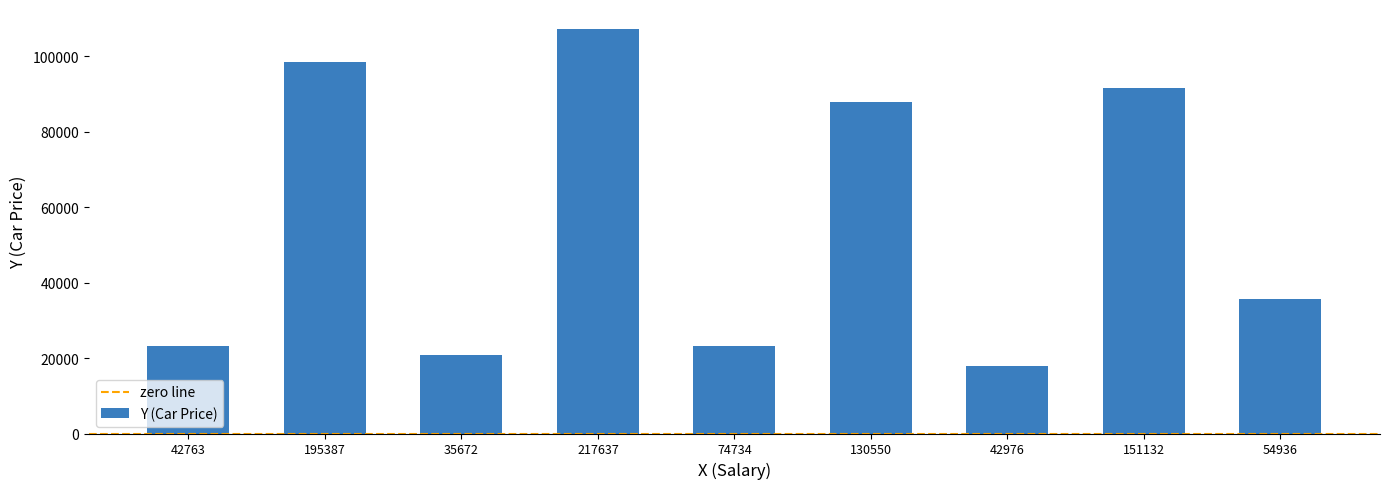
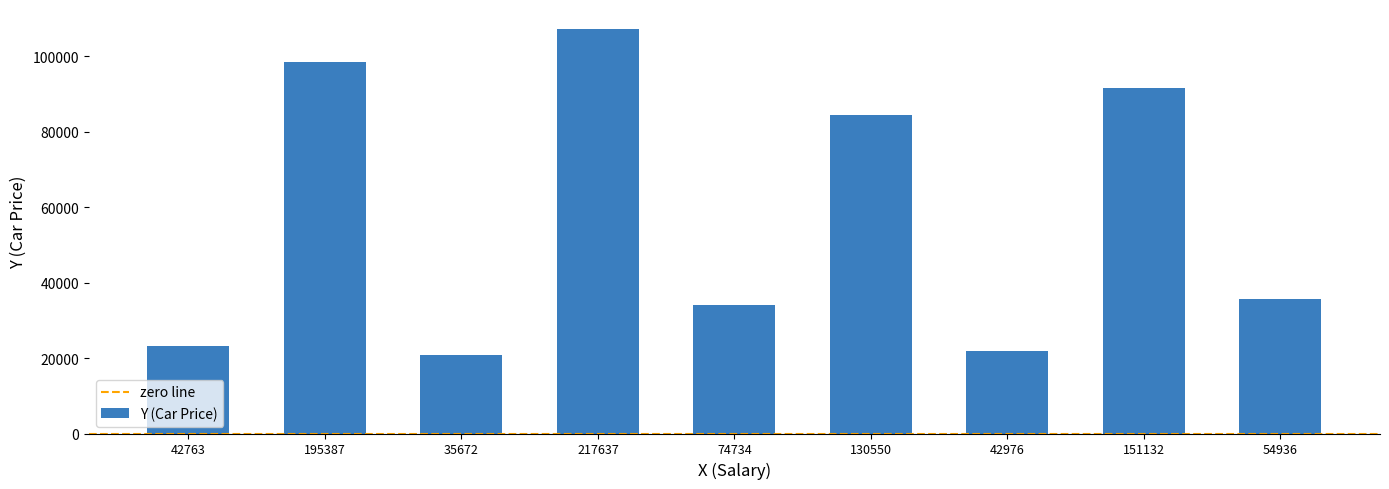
  {
    "42763": 23000,
    "195387": 98000,
    "35672": 21000,
    "217637": 107000,
-   "74734": 23000,
-   "130550": 88000,
-   "42976": 18000,
+   "74734": 34000,
+   "130550": 84000,
+   "42976": 22000,
    "151132": 92000,
    "54936": 36000
  }
